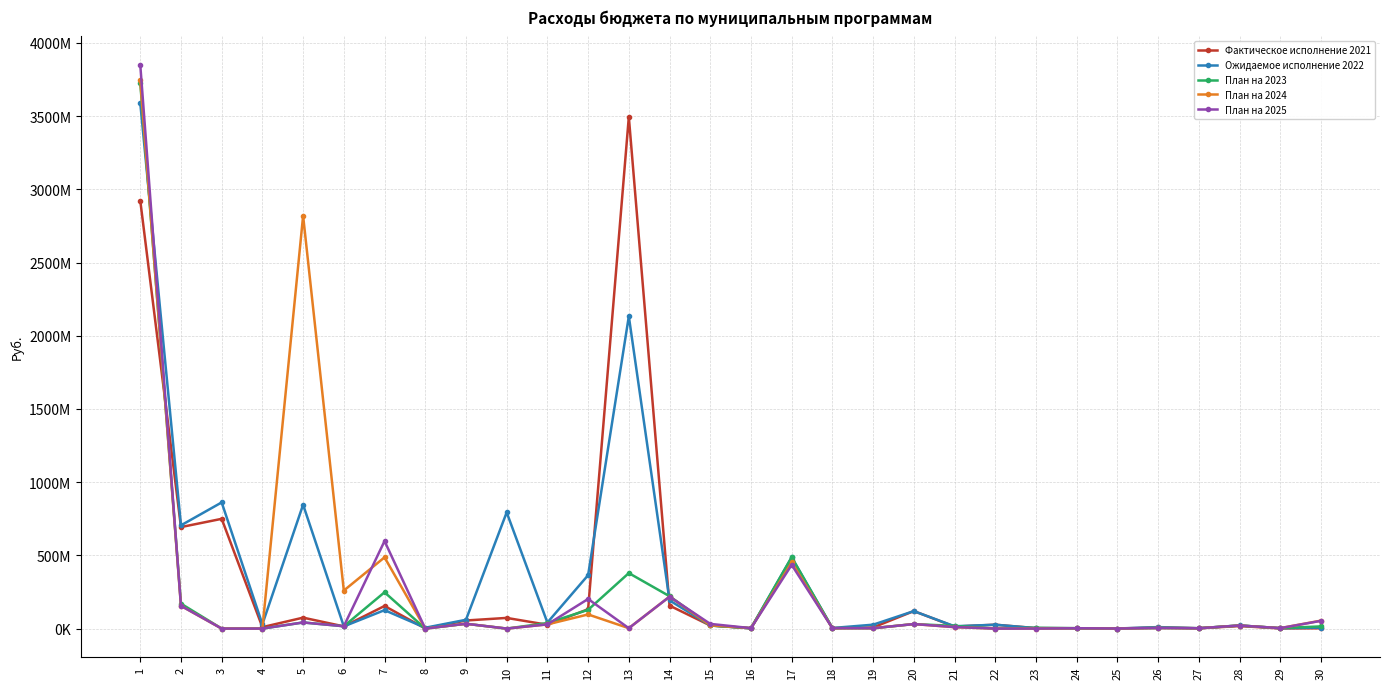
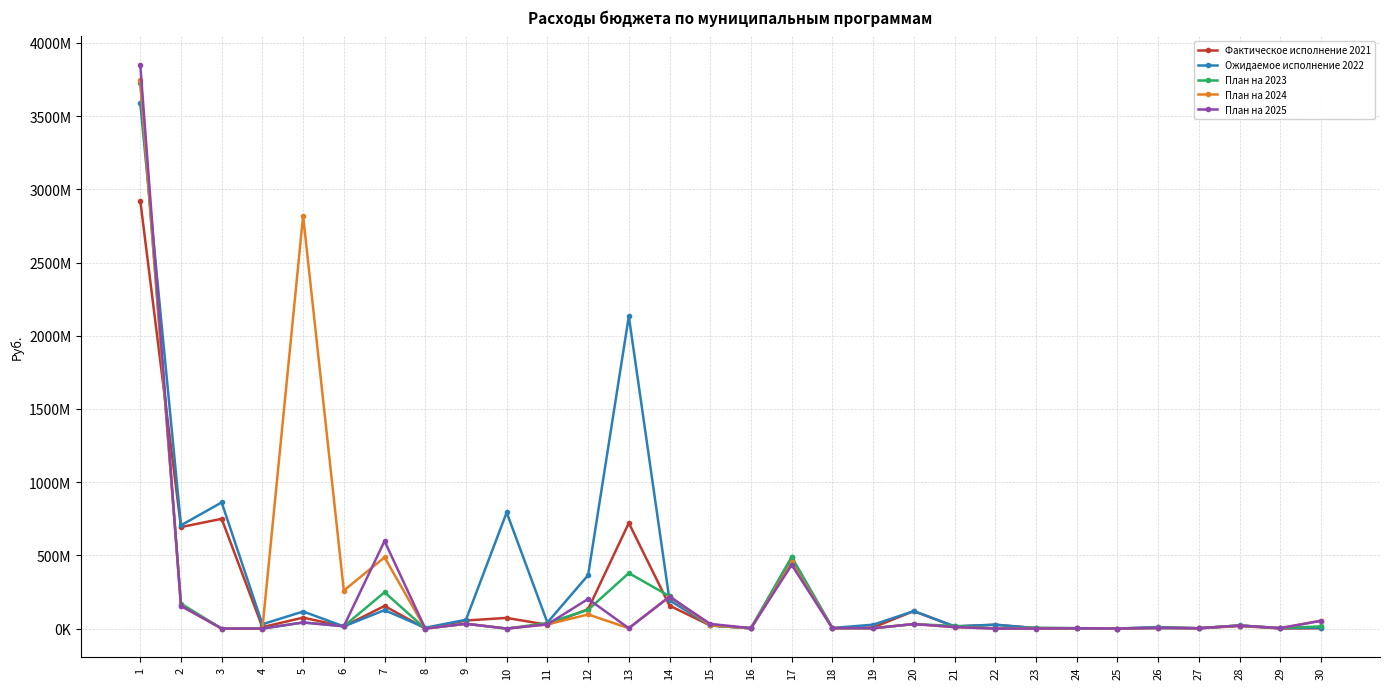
  {
    "Фактическое исполнение 2021": {
      "1": 2920000000,
      "3": 750000000,
      "5": 70000000,
      "7": 150000000,
      "10": 70000000,
-     "13": 3490000000,
+     "13": 720000000,
      "14": 160000000
    },
    "Ожидаемое исполнение 2022": {
      "1": 3590000000,
      "3": 860000000,
      "4": 30000000,
-     "5": 850000000,
+     "5": 120000000,
      "7": 130000000,
      "10": 790000000,
      "12": 360000000,
      "13": 2130000000,
      "14": 190000000,
      "19": 30000000
    },
    "План на 2023": {
      "1": 3730000000,
      "7": 250000000,
      "13": 380000000
    },
    "План на 2024": {
      "1": 3750000000,
      "5": 2820000000,
      "6": 260000000,
      "7": 490000000,
      "12": 100000000
    },
    "План на 2025": {
      "1": 3850000000,
      "7": 600000000,
      "12": 200000000
    }
  }
